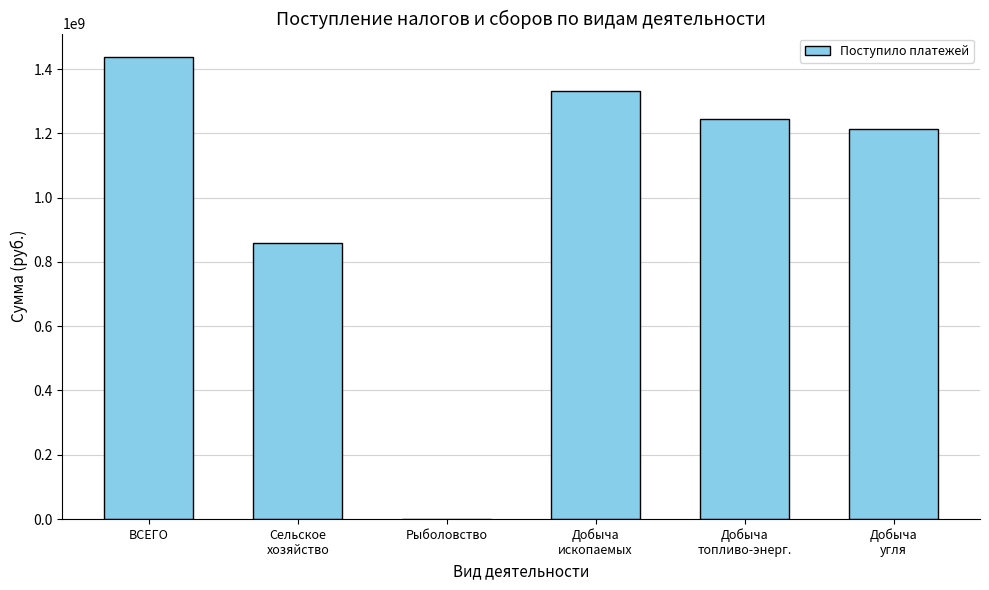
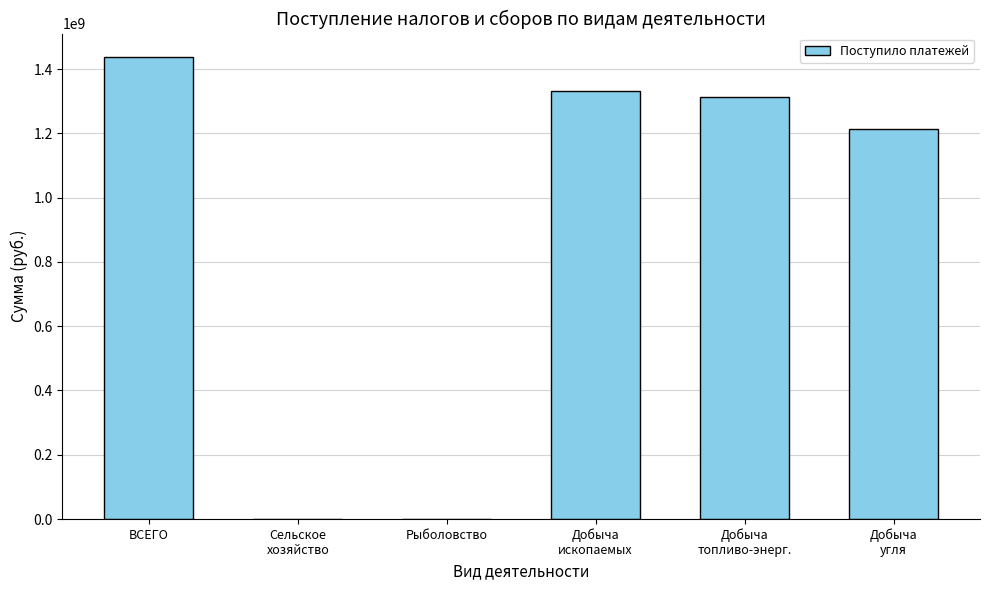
  {
    "ВСЕГО": 1440000000,
-   "Сельское хозяйство": 860000000,
+   "Сельское хозяйство": 0,
    "Добыча ископаемых": 1330000000,
-   "Добыча топливо-энерг.": 1240000000,
+   "Добыча топливо-энерг.": 1310000000,
    "Добыча угля": 1210000000
  }
